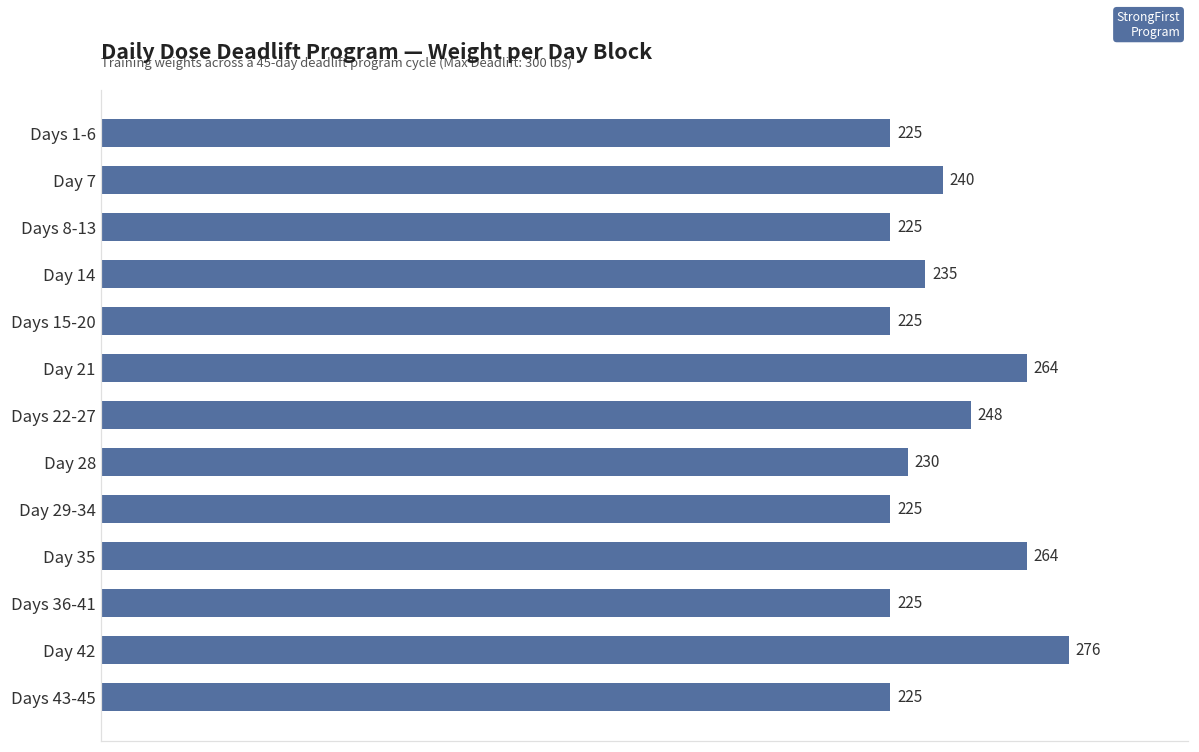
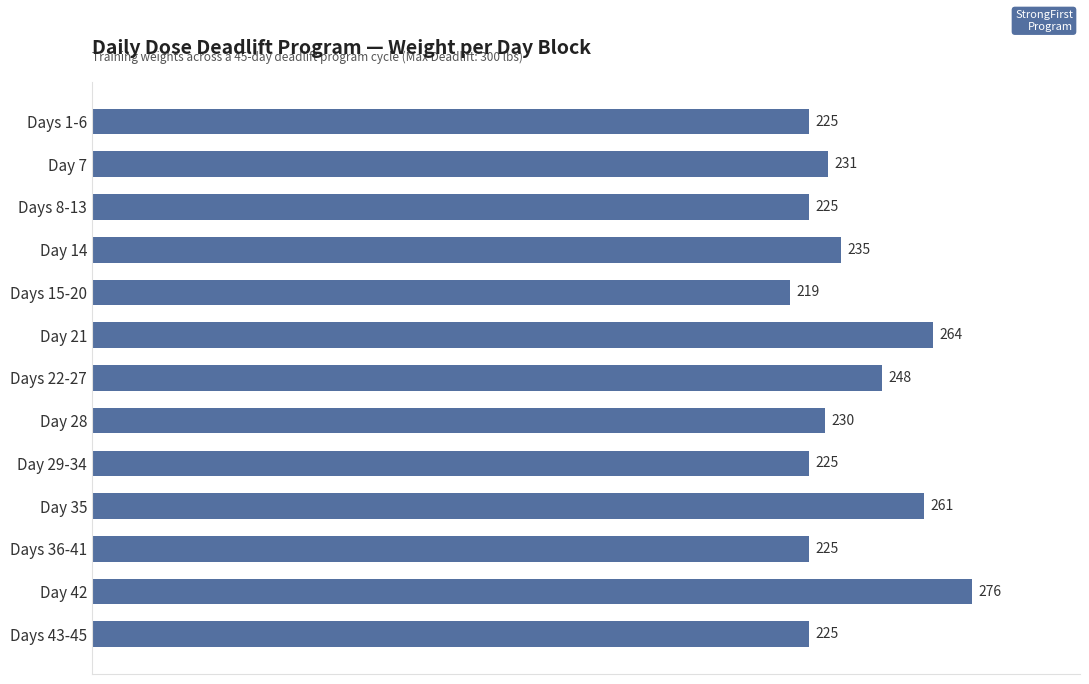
  {
    "Days 1-6": 225,
-   "Day 7": 240,
+   "Day 7": 231,
    "Days 8-13": 225,
    "Day 14": 235,
-   "Days 15-20": 225,
+   "Days 15-20": 219,
    "Day 21": 264,
    "Days 22-27": 248,
    "Day 28": 230,
    "Day 29-34": 225,
-   "Day 35": 264,
+   "Day 35": 261,
    "Days 36-41": 225,
    "Day 42": 276,
    "Days 43-45": 225
  }
